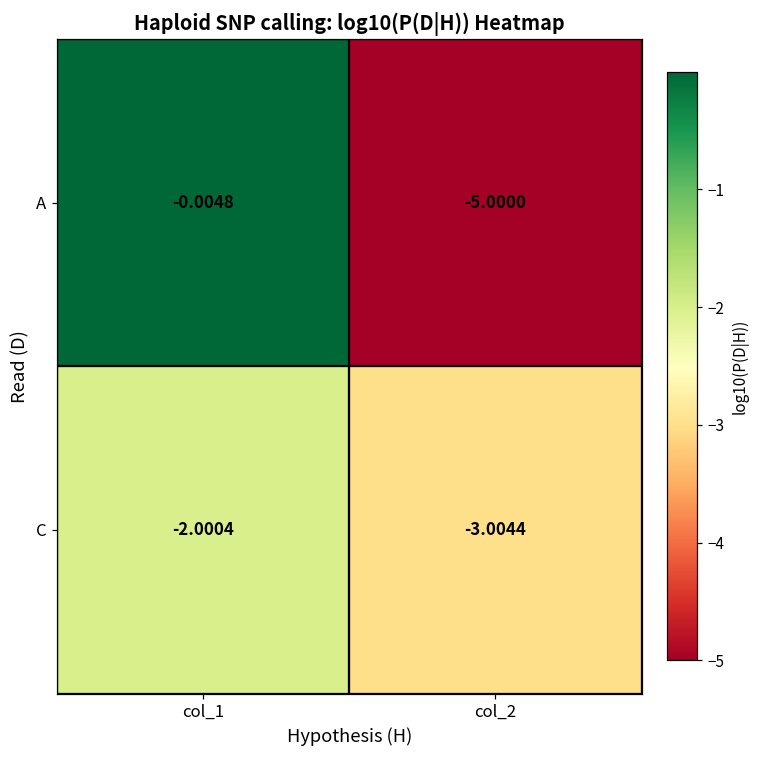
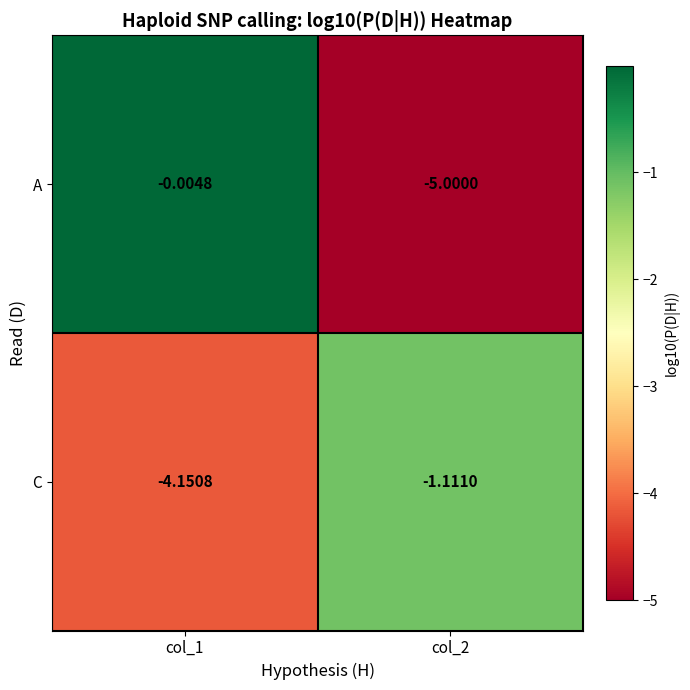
  {
    "A": {
      "col_1": -0.0048,
      "col_2": -5.0000
    },
    "C": {
-     "col_1": -2.0004,
-     "col_2": -3.0044
+     "col_1": -4.1508,
+     "col_2": -1.1110
    }
  }
